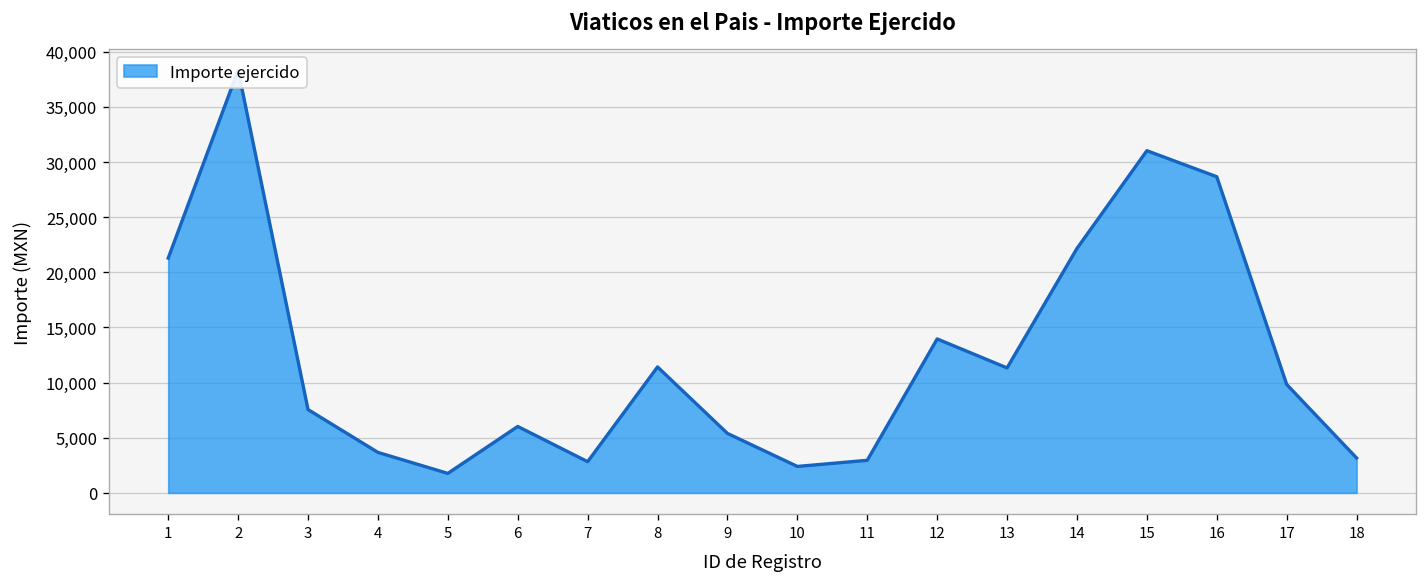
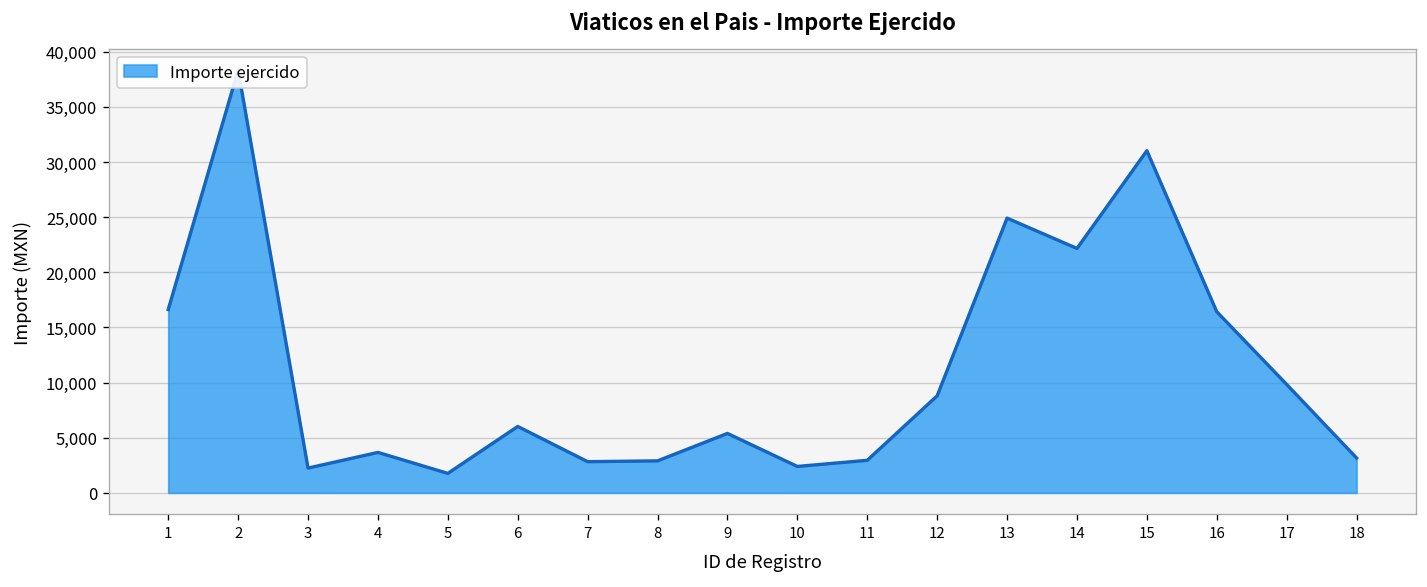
  {
-   "1": "21,000",
-   "3": "8,000",
+   "1": "17,000",
+   "3": "2,000",
    "4": "4,000",
    "5": "2,000",
    "6": "6,000",
    "7": "3,000",
-   "8": "11,000",
+   "8": "3,000",
    "9": "5,000",
    "10": "2,000",
    "11": "3,000",
-   "12": "14,000",
-   "13": "11,000",
+   "12": "9,000",
+   "13": "25,000",
    "14": "22,000",
    "15": "31,000",
-   "16": "29,000",
+   "16": "16,000",
    "17": "10,000",
    "18": "3,000"
  }
